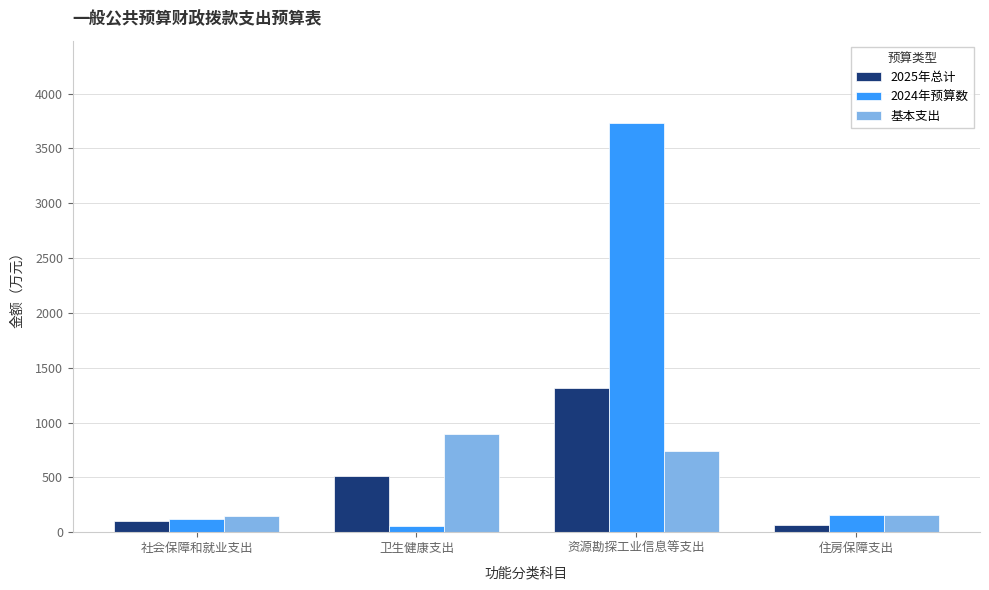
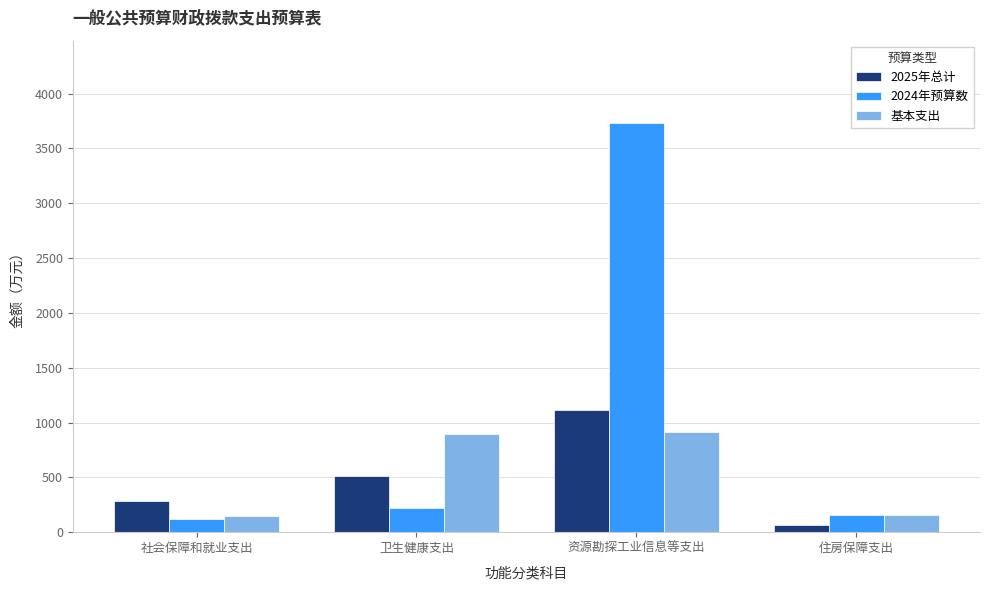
  {
    "2025年总计": {
-     "社会保障和就业支出": 100,
+     "社会保障和就业支出": 280,
      "卫生健康支出": 510,
-     "资源勘探工业信息等支出": 1320,
+     "资源勘探工业信息等支出": 1110,
      "住房保障支出": 60
    },
    "2024年预算数": {
      "社会保障和就业支出": 120,
-     "卫生健康支出": 50,
+     "卫生健康支出": 220,
      "资源勘探工业信息等支出": 3740,
      "住房保障支出": 160
    },
    "基本支出": {
      "社会保障和就业支出": 150,
      "卫生健康支出": 890,
-     "资源勘探工业信息等支出": 740,
+     "资源勘探工业信息等支出": 910,
      "住房保障支出": 160
    }
  }
